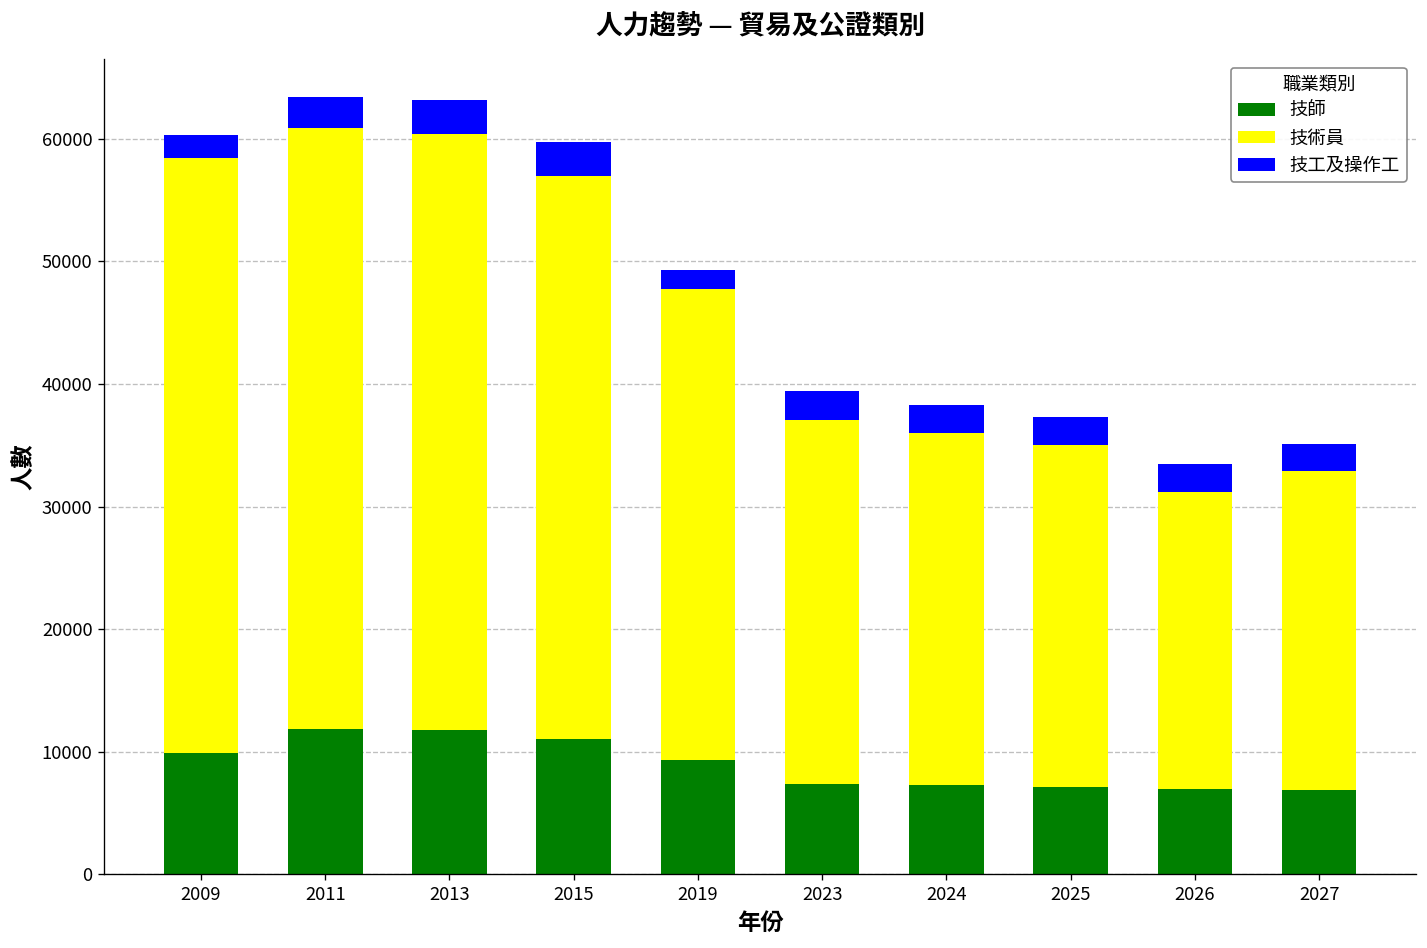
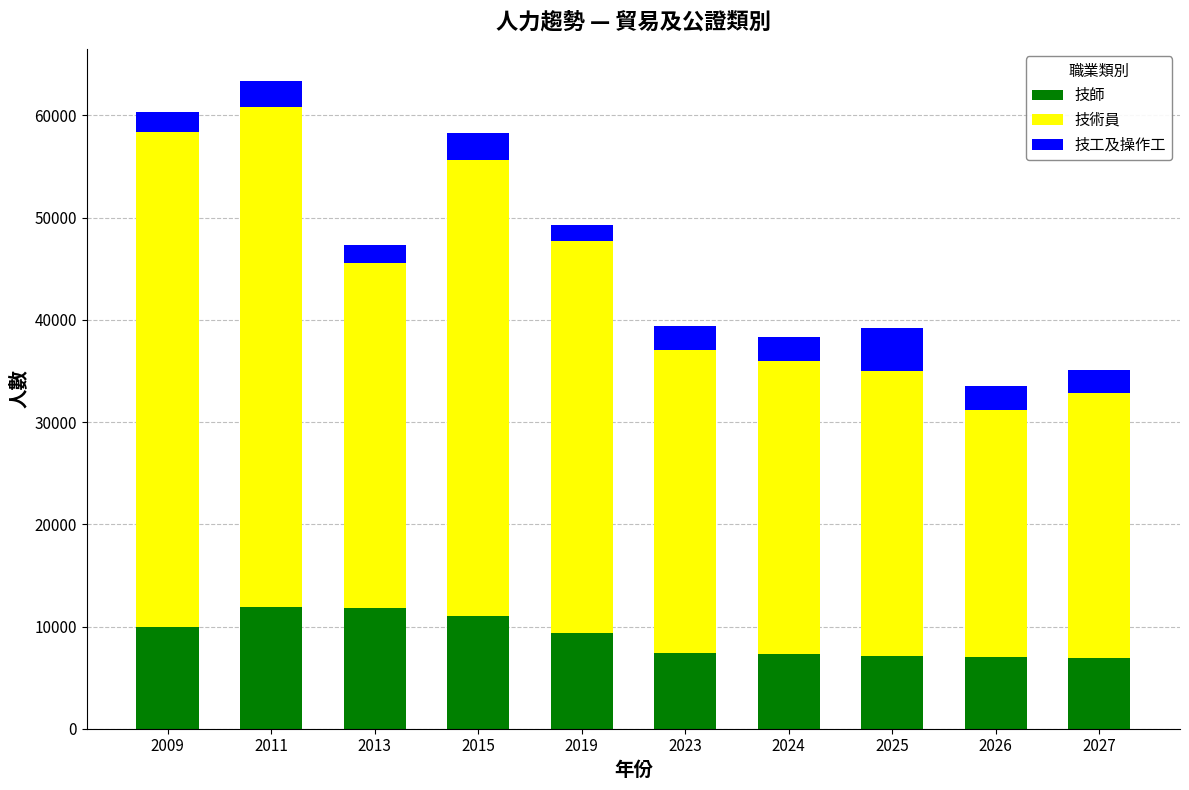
  {
    "技師": {
      "2009": 9900,
      "2011": 11900,
      "2013": 11800,
      "2015": 11100,
      "2019": 9400,
      "2023": 7400,
      "2024": 7300,
      "2025": 7100,
      "2026": 7000,
      "2027": 6900
    },
    "技術員": {
      "2009": 48500,
      "2011": 48900,
-     "2013": 48600,
-     "2015": 45900,
+     "2013": 33800,
+     "2015": 44500,
      "2019": 38400,
      "2023": 29600,
      "2024": 28700,
      "2025": 27900,
      "2026": 24200,
      "2027": 25900
    },
    "技工及操作工": {
      "2009": 1900,
      "2011": 2500,
-     "2013": 2800,
+     "2013": 1700,
      "2015": 2700,
      "2019": 1500,
      "2023": 2400,
      "2024": 2300,
-     "2025": 2300,
+     "2025": 4200,
      "2026": 2300,
      "2027": 2300
    }
  }
